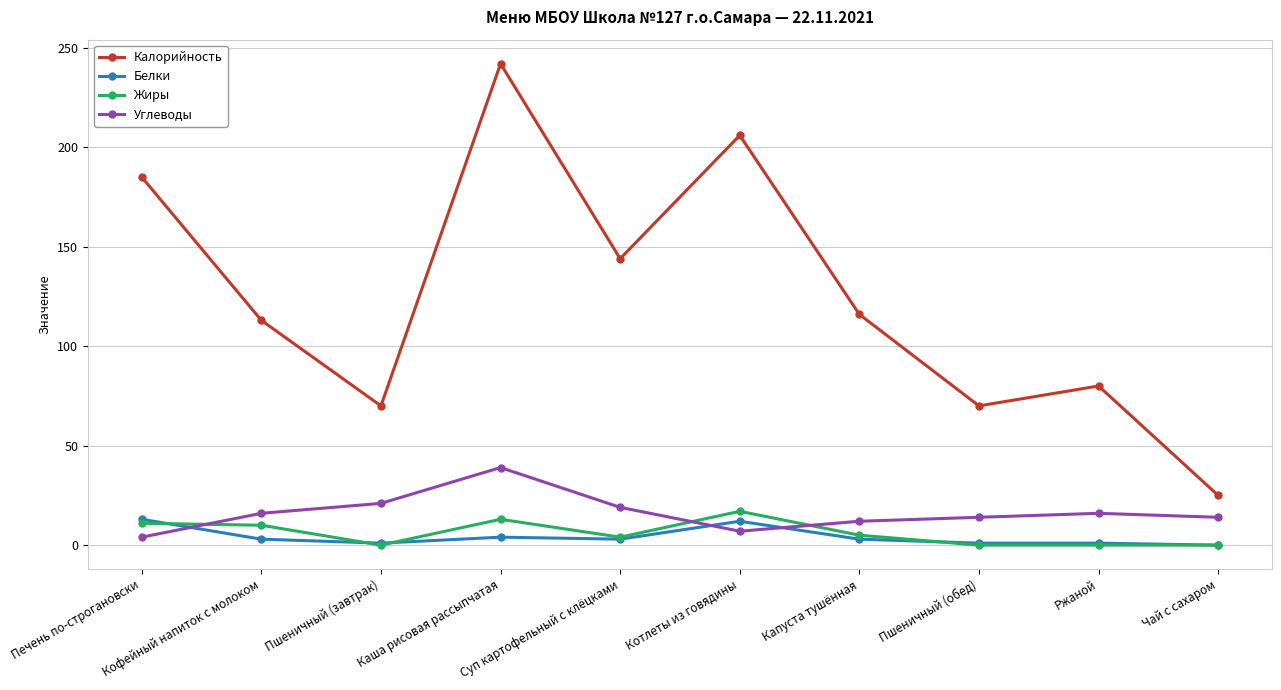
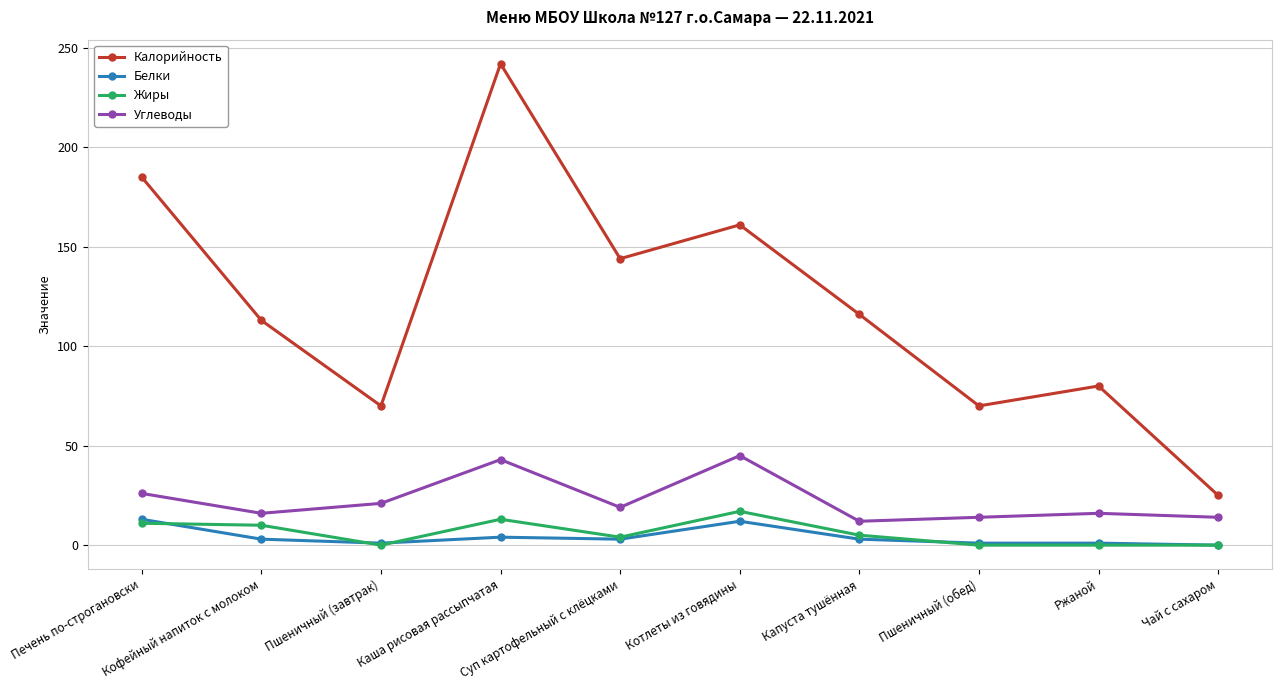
  {
    "Калорийность": {
      "Печень по-строгановски": 185,
      "Кофейный напиток с молоком": 113,
      "Пшеничный (завтрак)": 70,
      "Каша рисовая рассыпчатая": 242,
      "Суп картофельный с клёцками": 144,
-     "Котлеты из говядины": 206,
+     "Котлеты из говядины": 161,
      "Капуста тушённая": 116,
      "Пшеничный (обед)": 70,
      "Ржаной": 80,
      "Чай с сахаром": 25
    },
    "Белки": {
      "Печень по-строгановски": 13,
      "Кофейный напиток с молоком": 3,
      "Каша рисовая рассыпчатая": 4,
      "Котлеты из говядины": 12,
      "Капуста тушённая": 3
    },
    "Жиры": {
      "Печень по-строгановски": 11,
      "Кофейный напиток с молоком": 10,
      "Каша рисовая рассыпчатая": 13,
      "Котлеты из говядины": 17,
      "Капуста тушённая": 5
    },
    "Углеводы": {
-     "Печень по-строгановски": 4,
+     "Печень по-строгановски": 26,
      "Кофейный напиток с молоком": 16,
      "Пшеничный (завтрак)": 21,
-     "Каша рисовая рассыпчатая": 39,
+     "Каша рисовая рассыпчатая": 43,
      "Суп картофельный с клёцками": 19,
-     "Котлеты из говядины": 7,
+     "Котлеты из говядины": 45,
      "Капуста тушённая": 12,
      "Пшеничный (обед)": 14,
      "Ржаной": 16,
      "Чай с сахаром": 14
    }
  }
